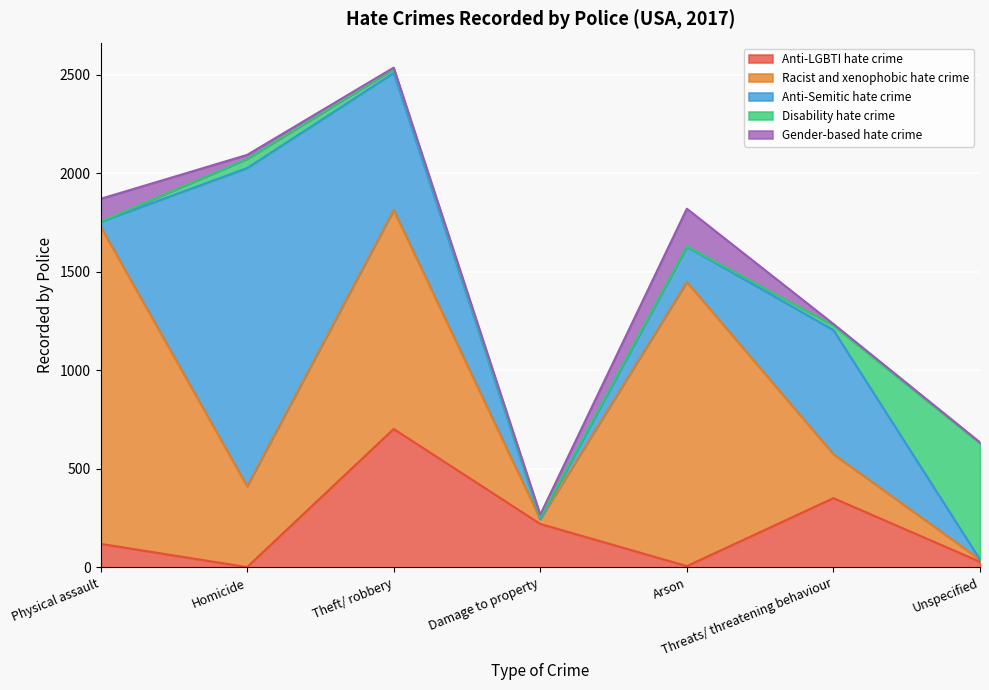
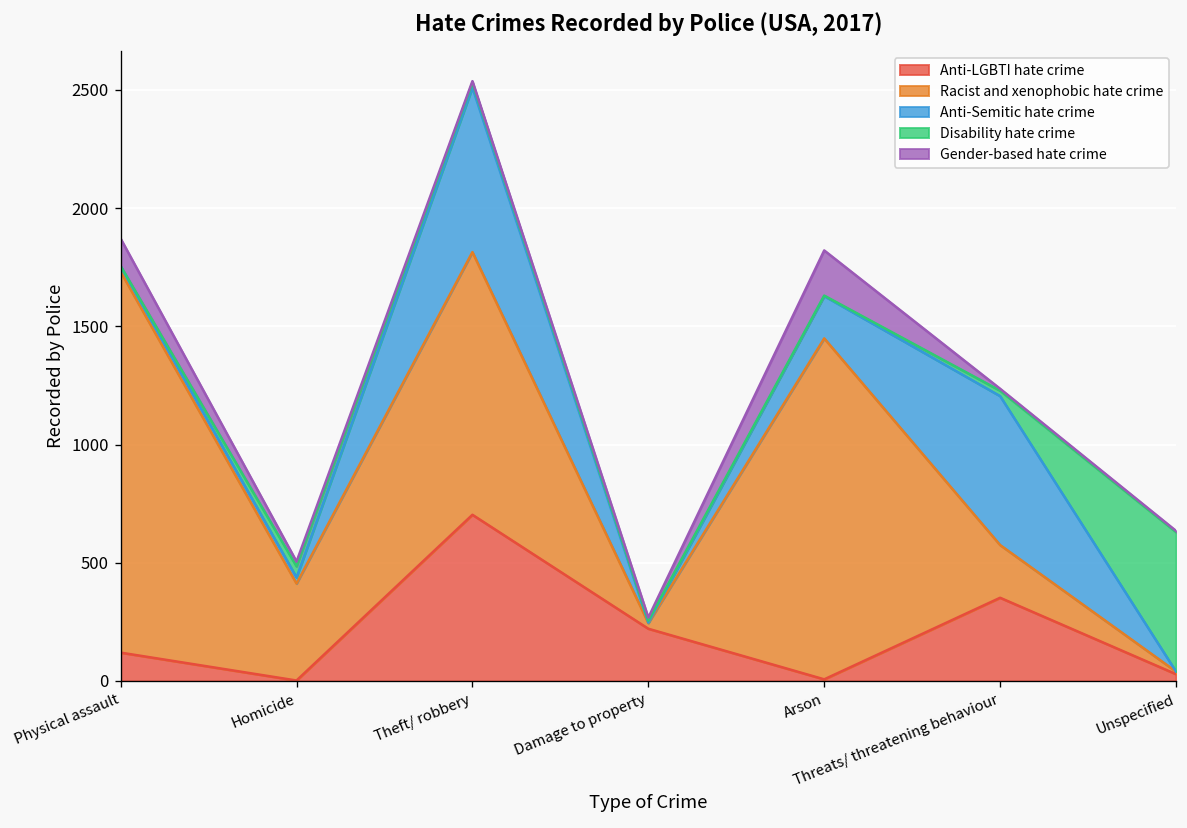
  {
    "Anti-Semitic hate crime": {
-     "Homicide": 1620,
+     "Homicide": 30,
      "Theft/ robbery": 700,
      "Threats/ threatening behaviour": 630
    },
    "Disability hate crime": {
      "Homicide": 50
    },
    "Gender-based hate crime": {
      "Physical assault": 120,
      "Homicide": 20,
      "Arson": 190
    }
  }
